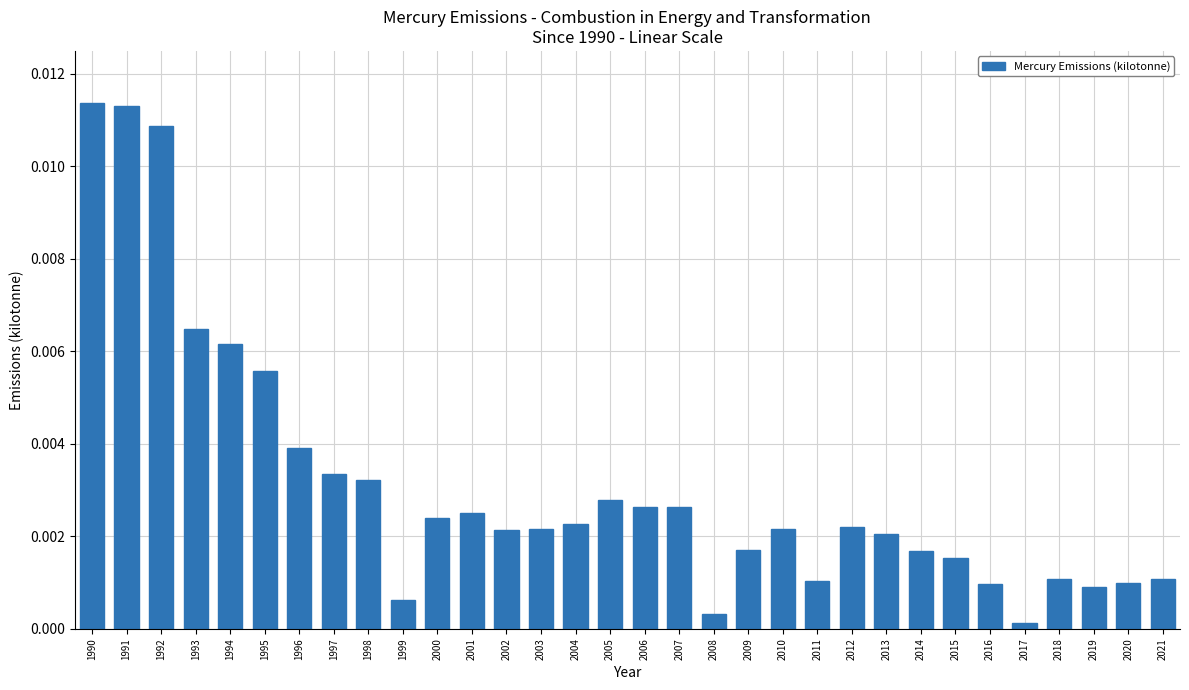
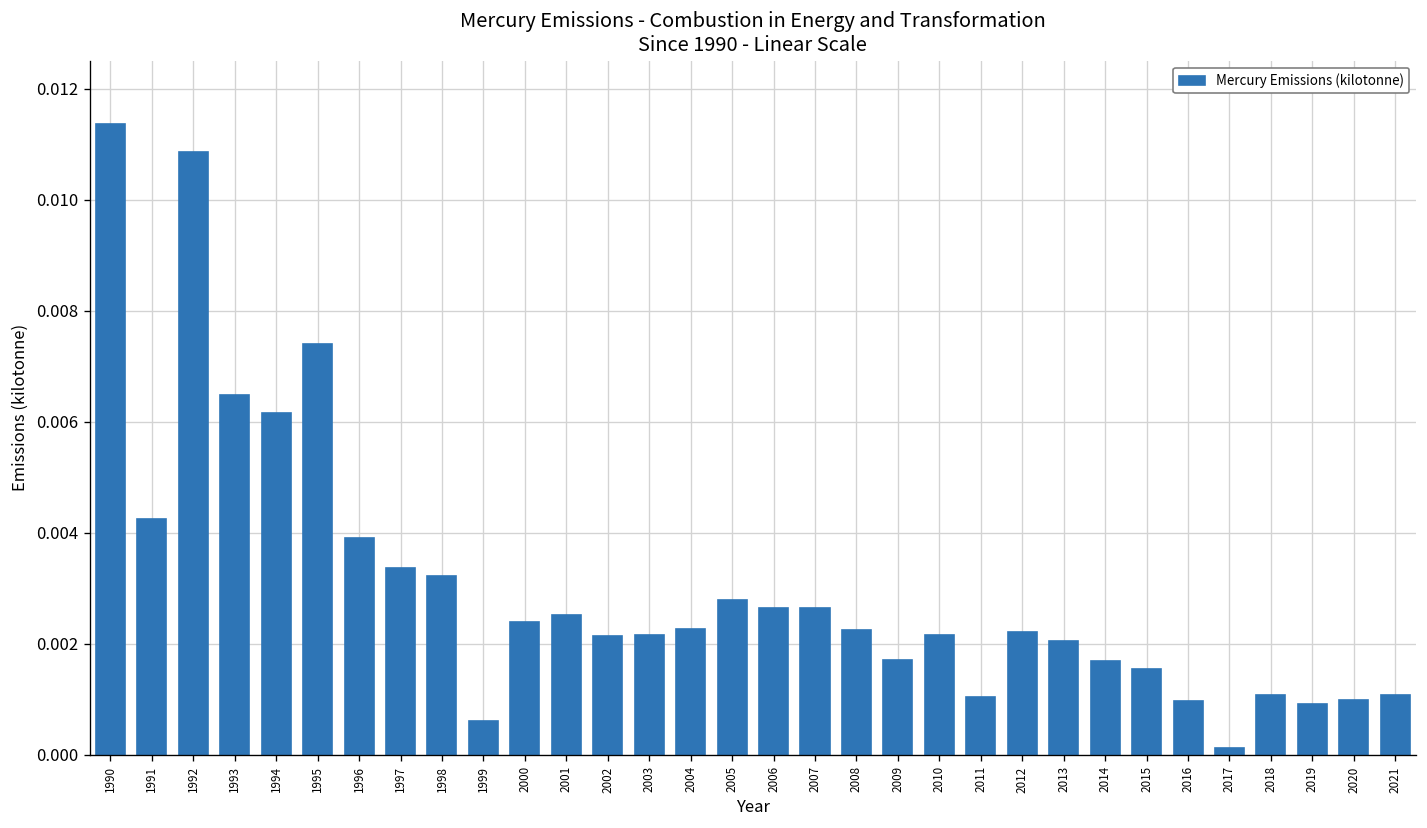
  {
    "1990": 0.0114,
-   "1991": 0.0113,
+   "1991": 0.0042,
    "1992": 0.0109,
    "1993": 0.0065,
    "1994": 0.0062,
-   "1995": 0.0056,
+   "1995": 0.0074,
    "1996": 0.0039,
    "1997": 0.0034,
    "1998": 0.0032,
    "1999": 0.0006,
    "2000": 0.0024,
    "2001": 0.0025,
    "2002": 0.0021,
    "2003": 0.0022,
    "2004": 0.0023,
    "2005": 0.0028,
    "2006": 0.0026,
    "2007": 0.0026,
-   "2008": 0.0003,
+   "2008": 0.0022,
    "2009": 0.0017,
    "2010": 0.0021,
    "2011": 0.0010,
    "2012": 0.0022,
    "2013": 0.0020,
    "2014": 0.0017,
    "2015": 0.0015,
    "2016": 0.0010,
    "2017": 0.0001,
    "2018": 0.0011,
    "2019": 0.0009,
    "2020": 0.0010,
    "2021": 0.0011
  }
